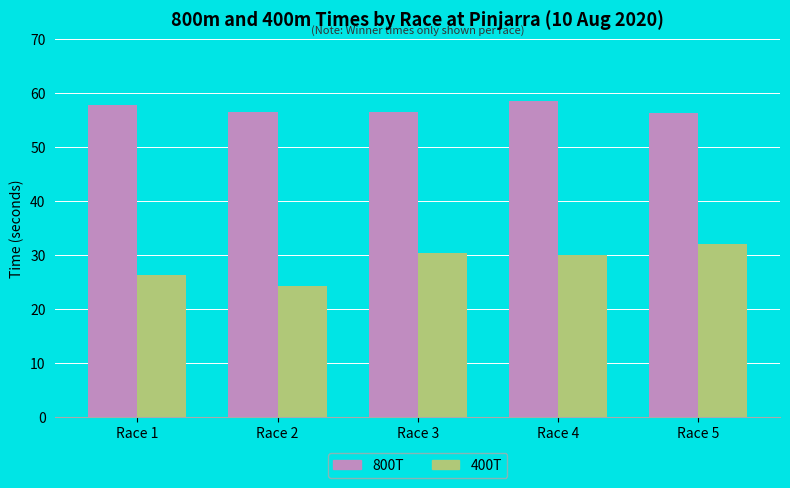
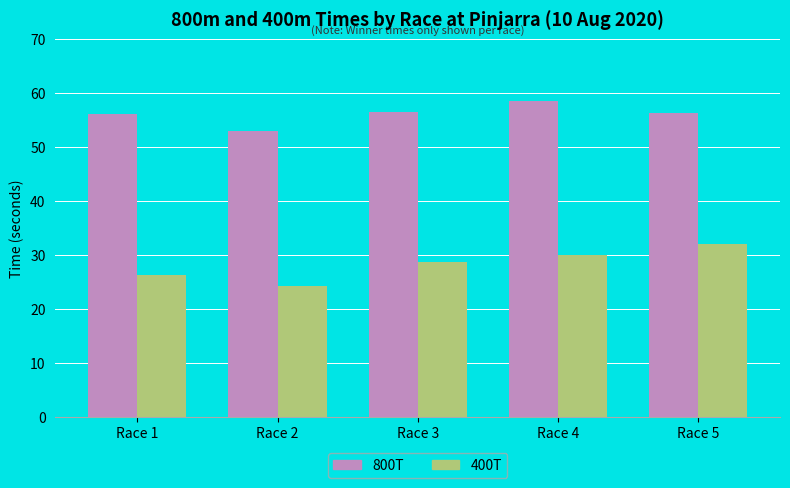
  {
    "800T": {
-     "Race 1": 58,
-     "Race 2": 56,
+     "Race 1": 56,
+     "Race 2": 53,
      "Race 3": 57,
      "Race 4": 59,
      "Race 5": 56
    },
    "400T": {
      "Race 1": 26,
      "Race 2": 24,
-     "Race 3": 30,
+     "Race 3": 29,
      "Race 4": 30,
      "Race 5": 32
    }
  }
